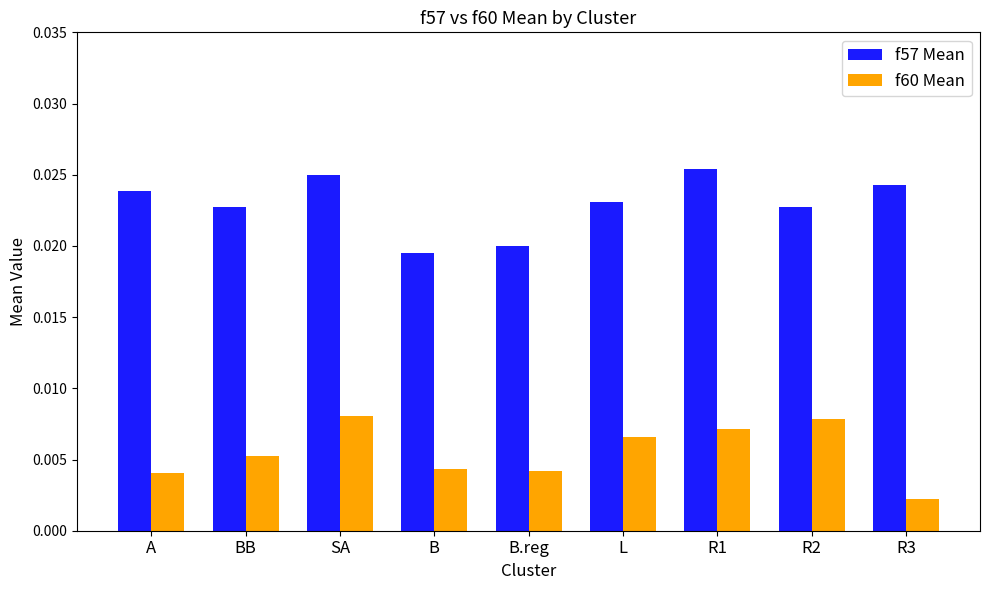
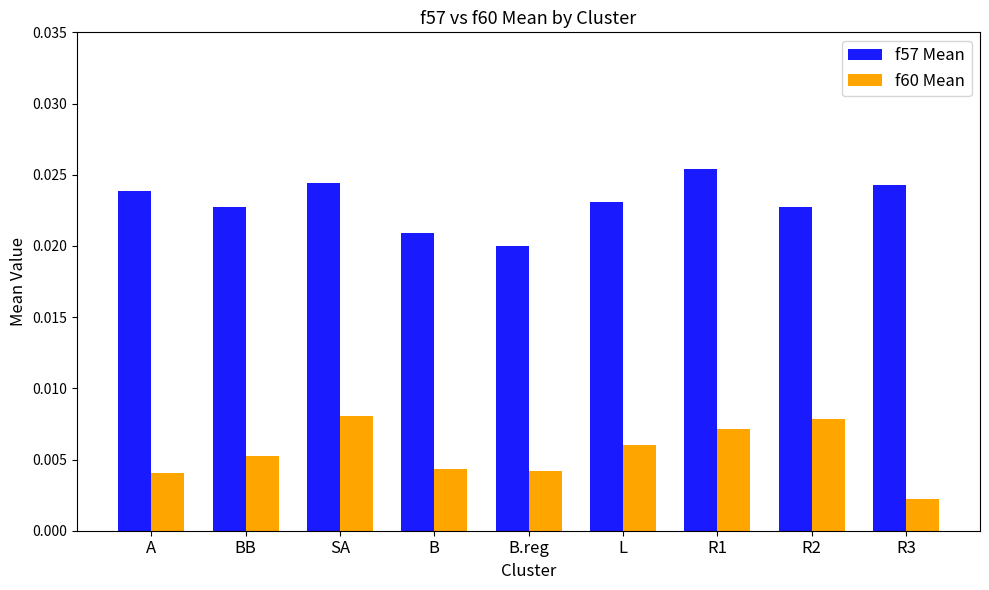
  {
    "f57 Mean": {
      "A": 0.0239,
      "BB": 0.0227,
-     "SA": 0.0250,
-     "B": 0.0195,
+     "SA": 0.0244,
+     "B": 0.0209,
      "B.reg": 0.0200,
      "L": 0.0231,
      "R1": 0.0254,
      "R2": 0.0227,
      "R3": 0.0243
    },
    "f60 Mean": {
      "A": 0.0041,
      "BB": 0.0052,
      "SA": 0.0081,
      "B": 0.0044,
      "B.reg": 0.0042,
-     "L": 0.0066,
+     "L": 0.0060,
      "R1": 0.0072,
      "R2": 0.0079,
      "R3": 0.0022
    }
  }
